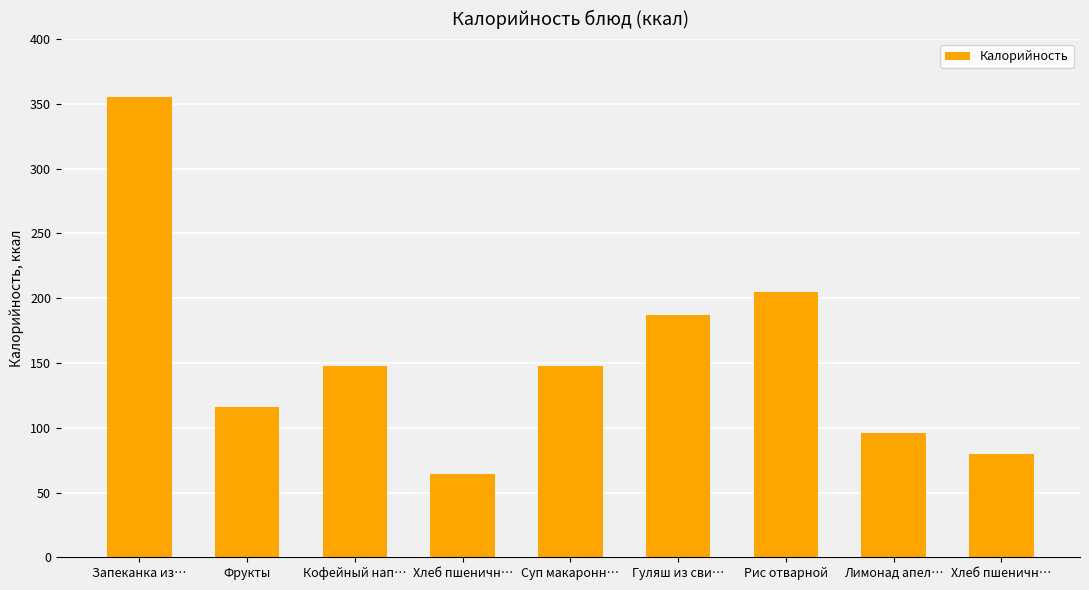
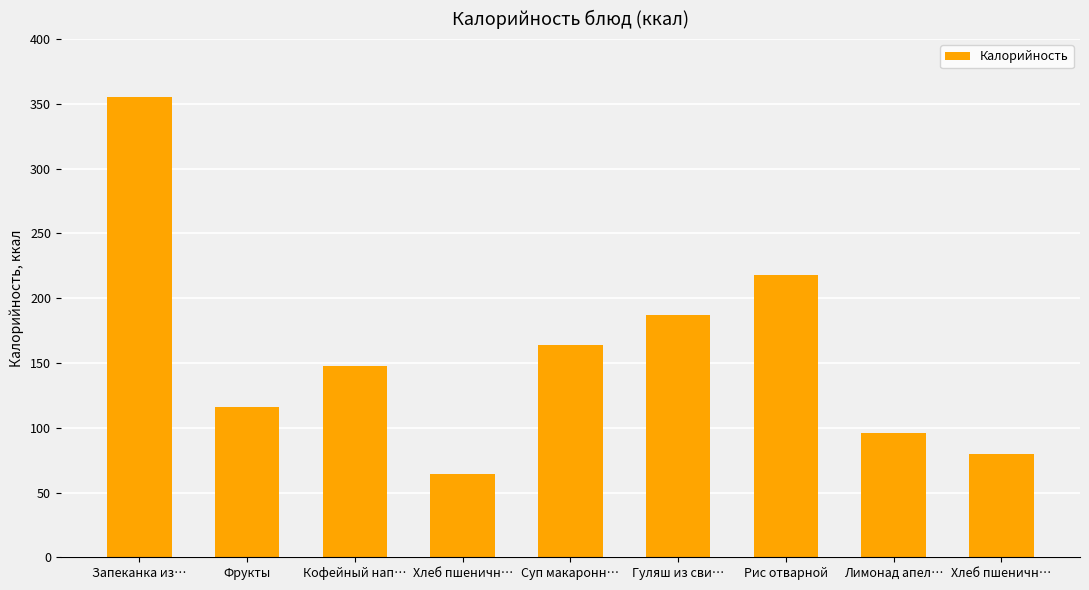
  {
    "Запеканка из…": 355,
    "Фрукты": 116,
    "Кофейный нап…": 148,
-   "Суп макаронн…": 148,
+   "Суп макаронн…": 164,
    "Гуляш из сви…": 187,
-   "Рис отварной": 205,
+   "Рис отварной": 218,
    "Лимонад апел…": 96
  }
